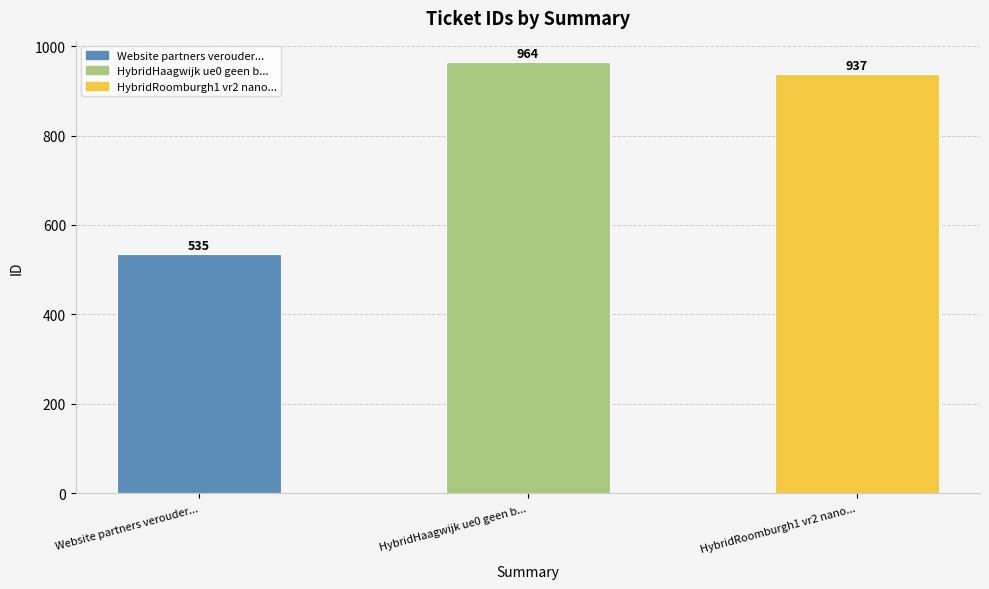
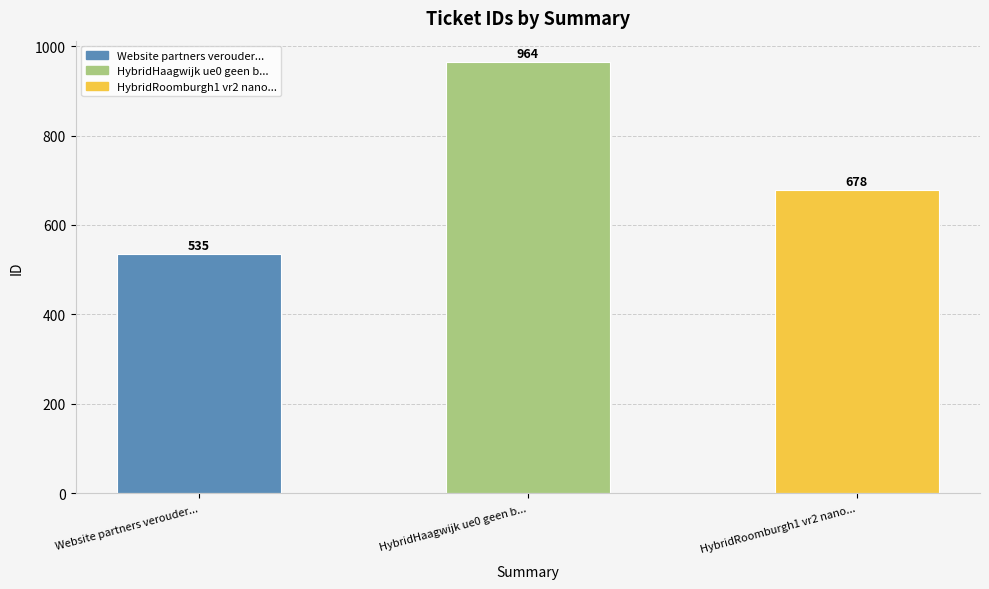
  {
    "Website partners verouder...": 535,
    "HybridHaagwijk ue0 geen b...": 964,
-   "HybridRoomburgh1 vr2 nano...": 937
+   "HybridRoomburgh1 vr2 nano...": 678
  }
